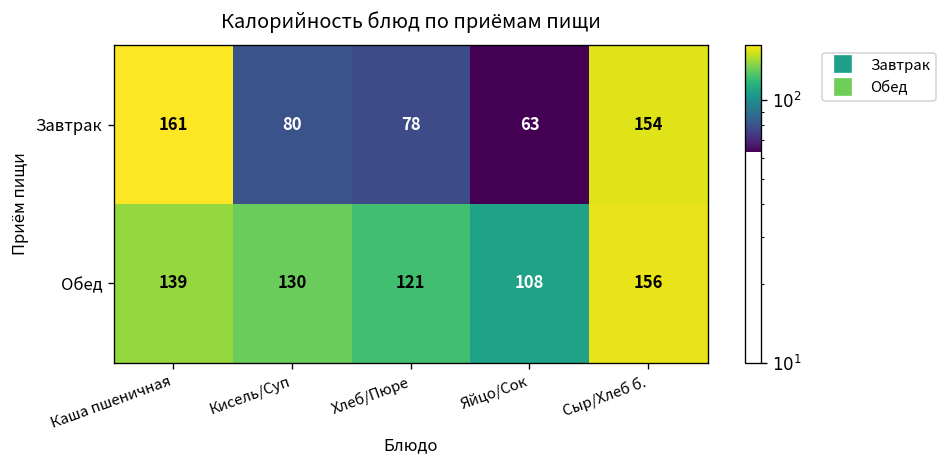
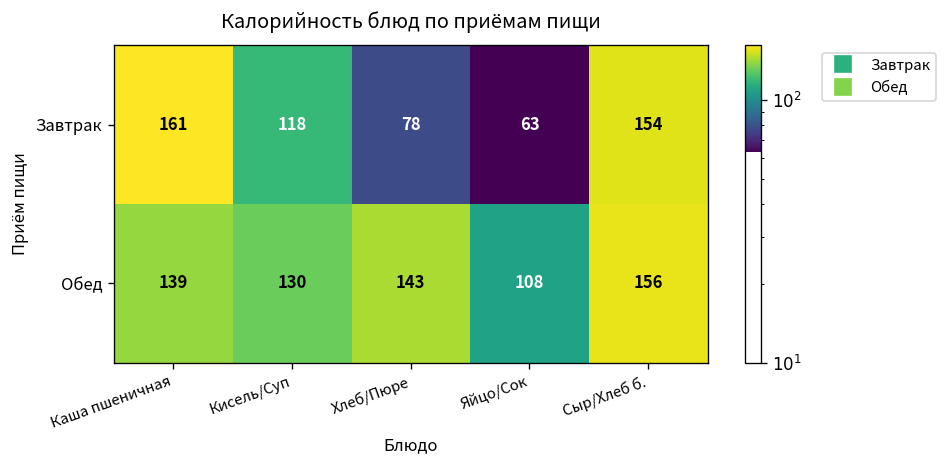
  {
    "Завтрак": {
      "Каша пшеничная": 161,
-     "Кисель/Суп": 80,
+     "Кисель/Суп": 118,
      "Хлеб/Пюре": 78,
      "Яйцо/Сок": 63,
      "Сыр/Хлеб б.": 154
    },
    "Обед": {
      "Каша пшеничная": 139,
      "Кисель/Суп": 130,
-     "Хлеб/Пюре": 121,
+     "Хлеб/Пюре": 143,
      "Яйцо/Сок": 108,
      "Сыр/Хлеб б.": 156
    }
  }
